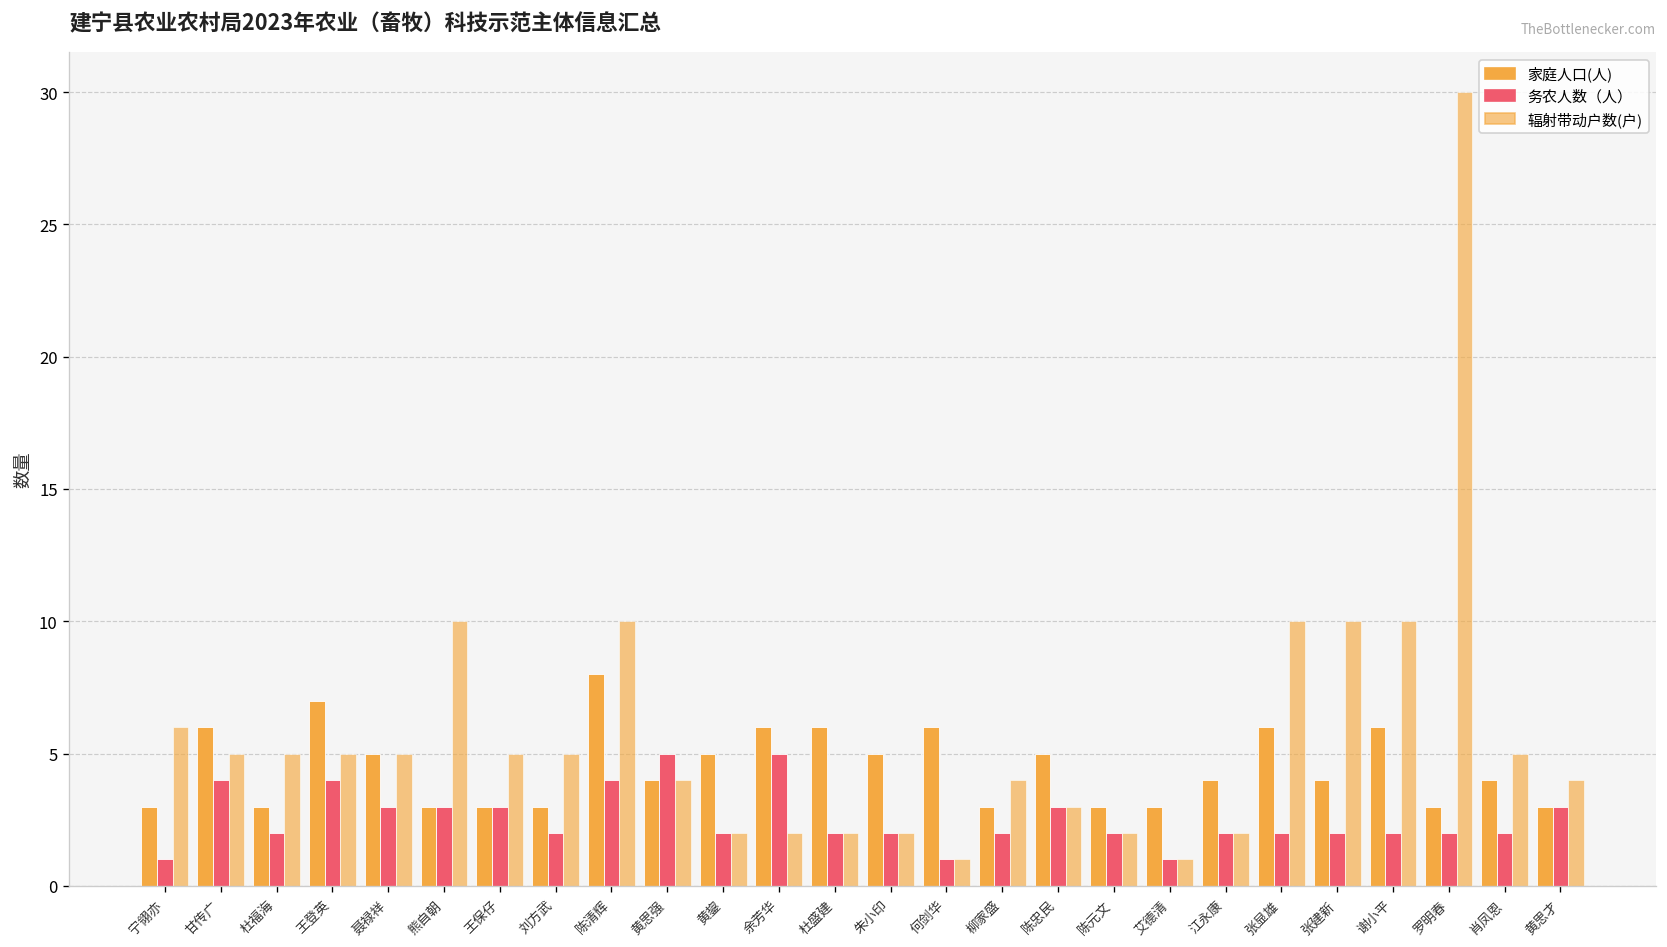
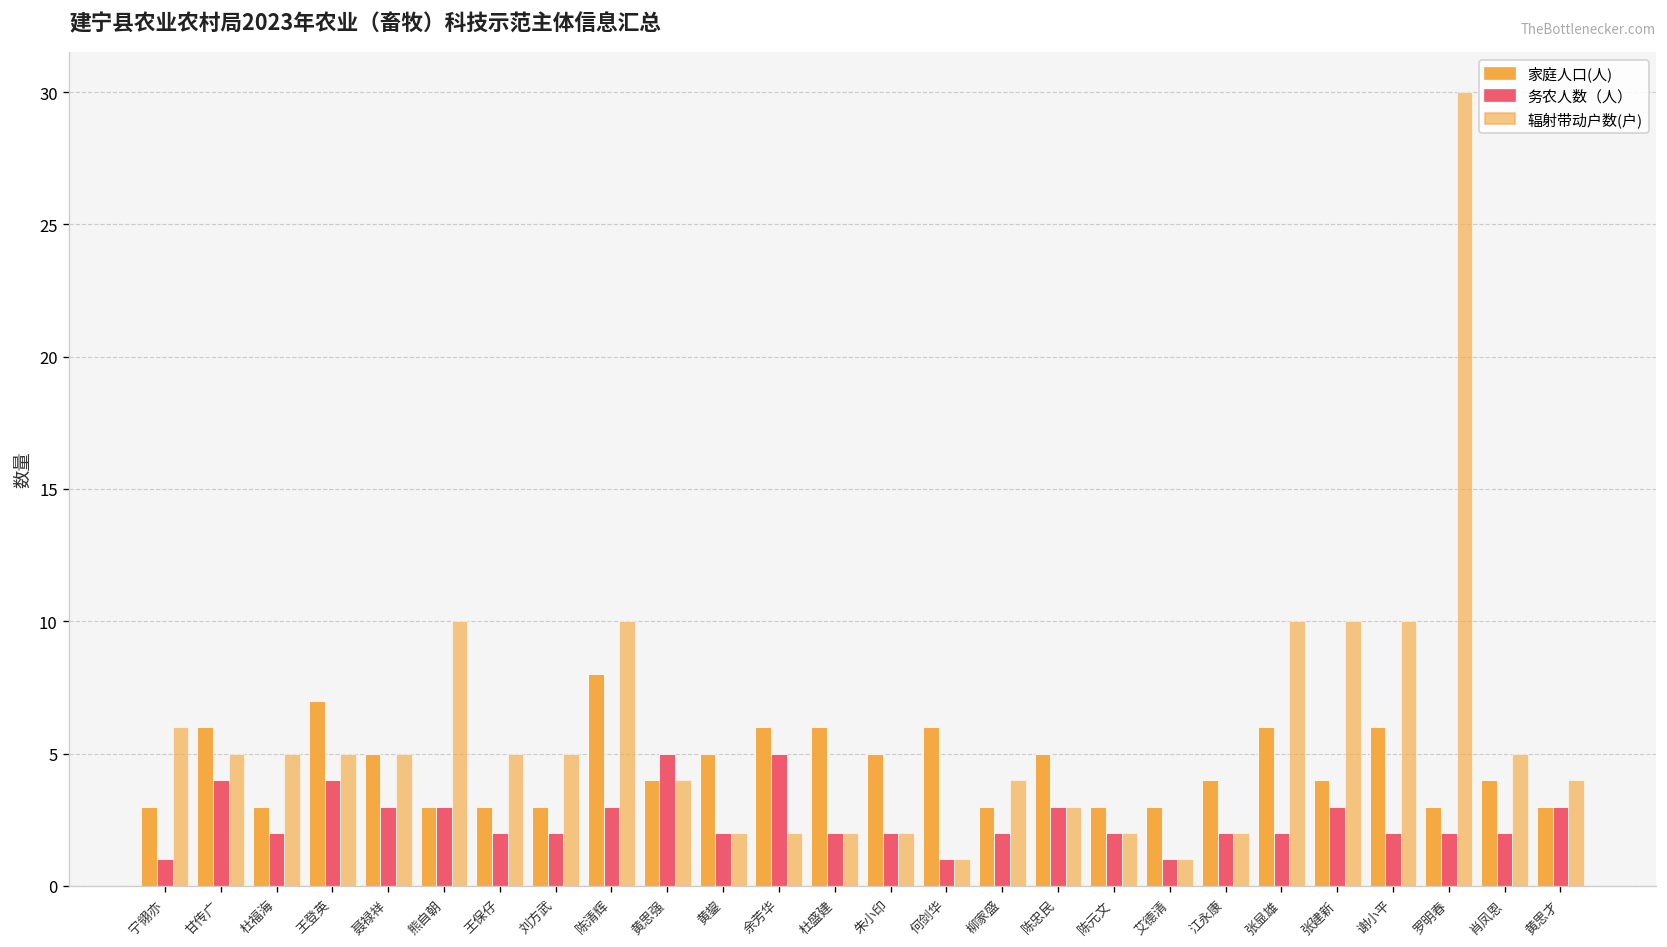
  {
    "务农人数（人）": {
      "宁翎亦": 1,
      "甘传广": 4,
      "杜福海": 2,
      "王登英": 4,
      "聂禄祥": 3,
      "熊自朝": 3,
-     "王保仔": 3,
+     "王保仔": 2,
      "刘方武": 2,
-     "陈清辉": 4,
+     "陈清辉": 3,
      "黄思强": 5,
      "黄鋆": 2,
      "余芳华": 5,
      "杜盛建": 2,
      "朱小印": 2,
      "何剑华": 1,
      "柳家盛": 2,
      "陈忠民": 3,
      "陈元文": 2,
      "艾德清": 1,
      "江永康": 2,
      "张显雄": 2,
-     "张建新": 2,
+     "张建新": 3,
      "谢小平": 2,
      "罗明春": 2,
      "肖凤恩": 2,
      "黄思才": 3
    }
  }
